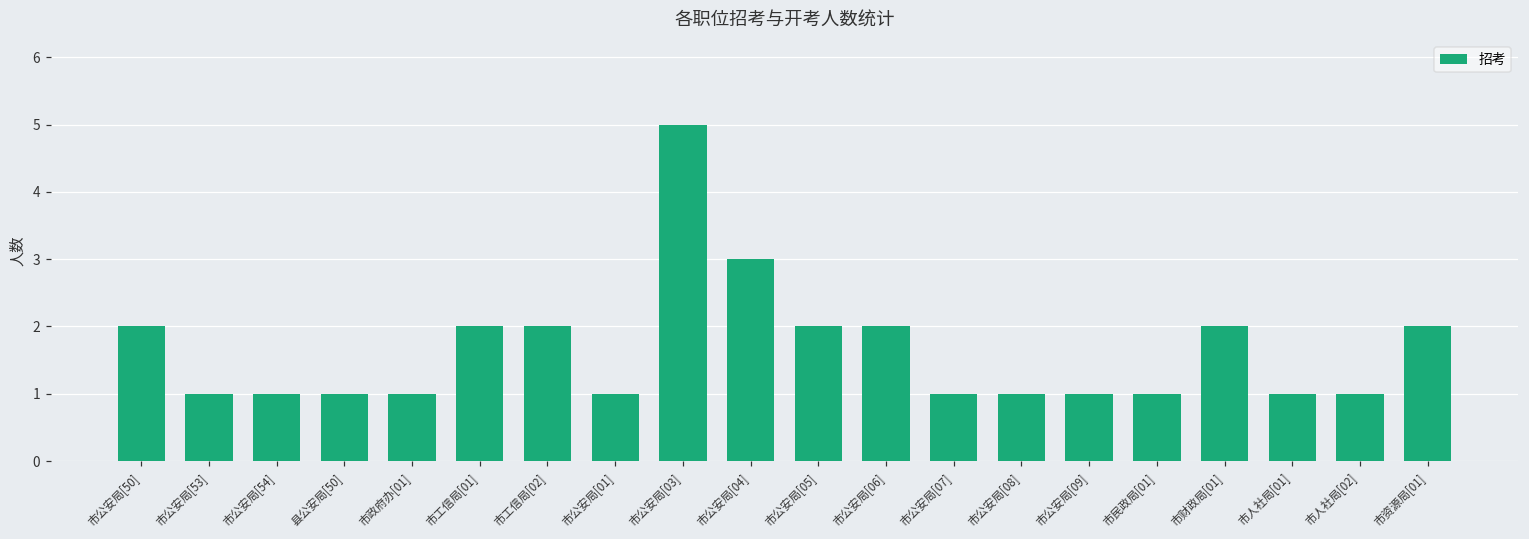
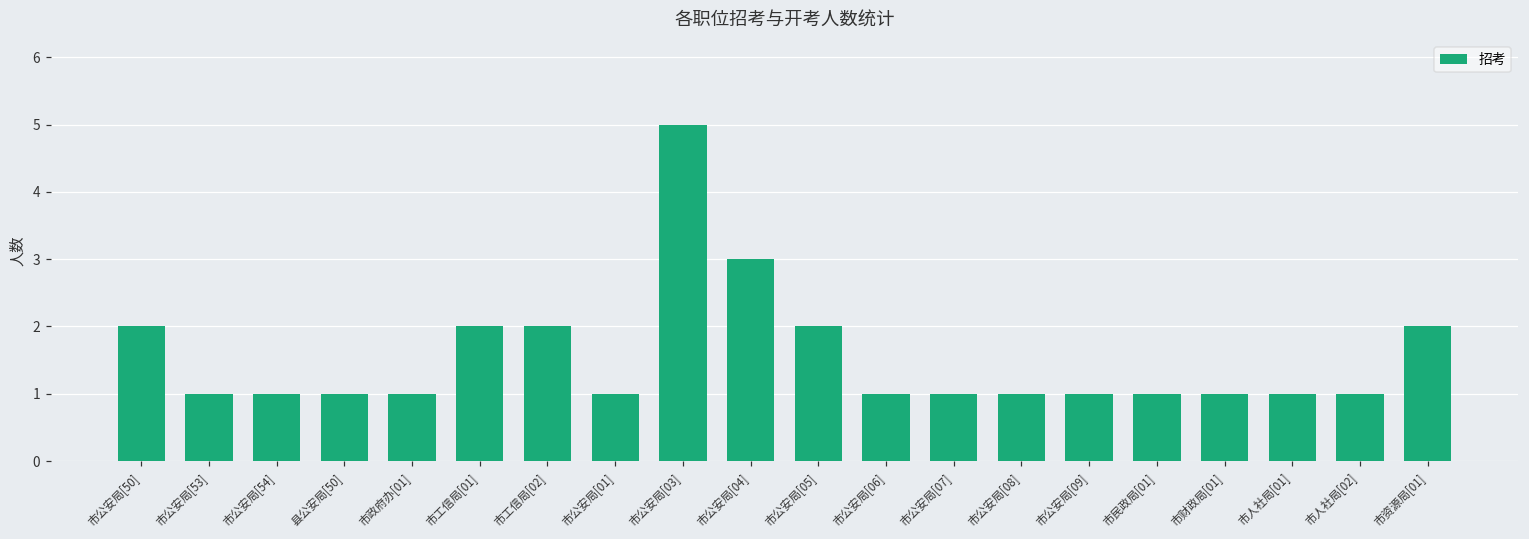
  {
    "市公安局[50]": 2,
    "市公安局[53]": 1,
    "市公安局[54]": 1,
    "县公安局[50]": 1,
    "市政府办[01]": 1,
    "市工信局[01]": 2,
    "市工信局[02]": 2,
    "市公安局[01]": 1,
    "市公安局[03]": 5,
    "市公安局[04]": 3,
    "市公安局[05]": 2,
-   "市公安局[06]": 2,
+   "市公安局[06]": 1,
    "市公安局[07]": 1,
    "市公安局[08]": 1,
    "市公安局[09]": 1,
    "市民政局[01]": 1,
-   "市财政局[01]": 2,
+   "市财政局[01]": 1,
    "市人社局[01]": 1,
    "市人社局[02]": 1,
    "市资源局[01]": 2
  }
